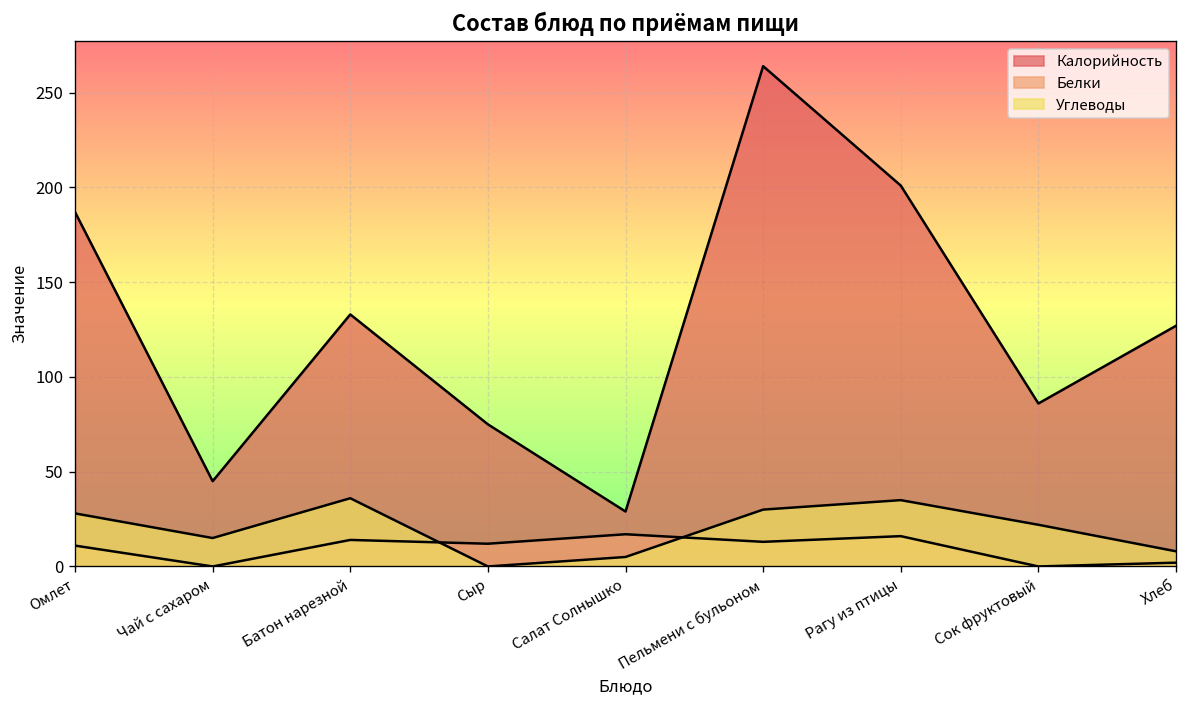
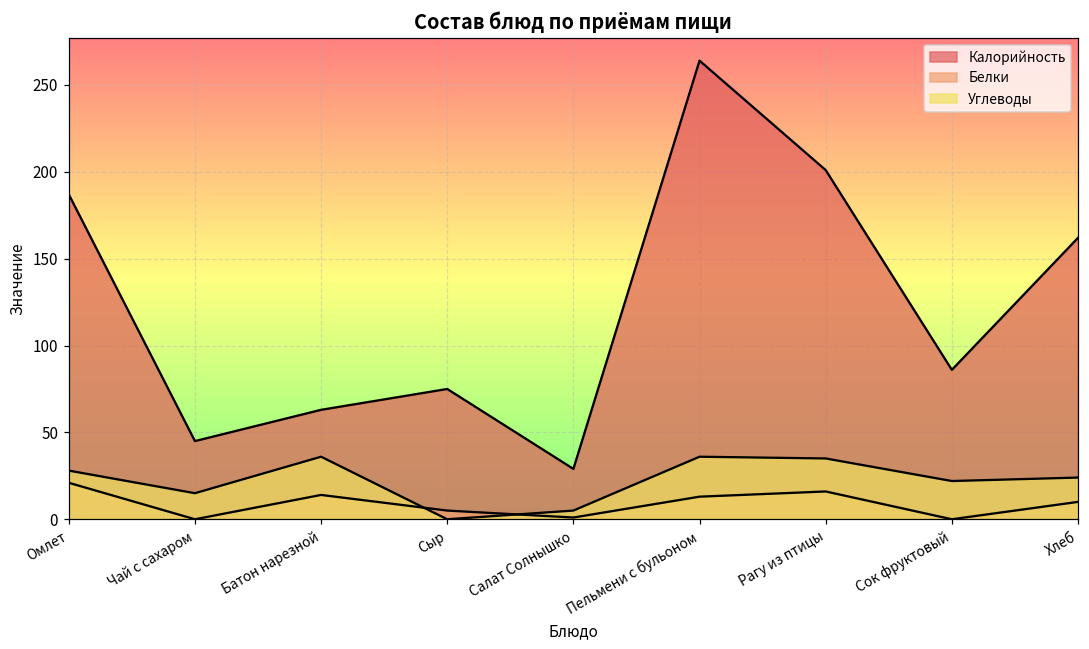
  {
    "Калорийность": {
      "Омлет": 187,
      "Чай с сахаром": 45,
-     "Батон нарезной": 133,
+     "Батон нарезной": 63,
      "Сыр": 75,
      "Салат Солнышко": 29,
      "Пельмени с бульоном": 264,
      "Рагу из птицы": 201,
      "Сок фруктовый": 86,
-     "Хлеб": 127
+     "Хлеб": 162
    },
    "Белки": {
-     "Омлет": 11,
+     "Омлет": 21,
      "Чай с сахаром": 0,
      "Батон нарезной": 14,
-     "Сыр": 12,
-     "Салат Солнышко": 17,
+     "Сыр": 5,
+     "Салат Солнышко": 1,
      "Пельмени с бульоном": 13,
      "Рагу из птицы": 16,
      "Сок фруктовый": 0,
-     "Хлеб": 2
+     "Хлеб": 10
    },
    "Углеводы": {
      "Омлет": 28,
      "Чай с сахаром": 15,
      "Батон нарезной": 36,
      "Сыр": 0,
      "Салат Солнышко": 5,
-     "Пельмени с бульоном": 30,
+     "Пельмени с бульоном": 36,
      "Рагу из птицы": 35,
      "Сок фруктовый": 22,
-     "Хлеб": 8
+     "Хлеб": 24
    }
  }
